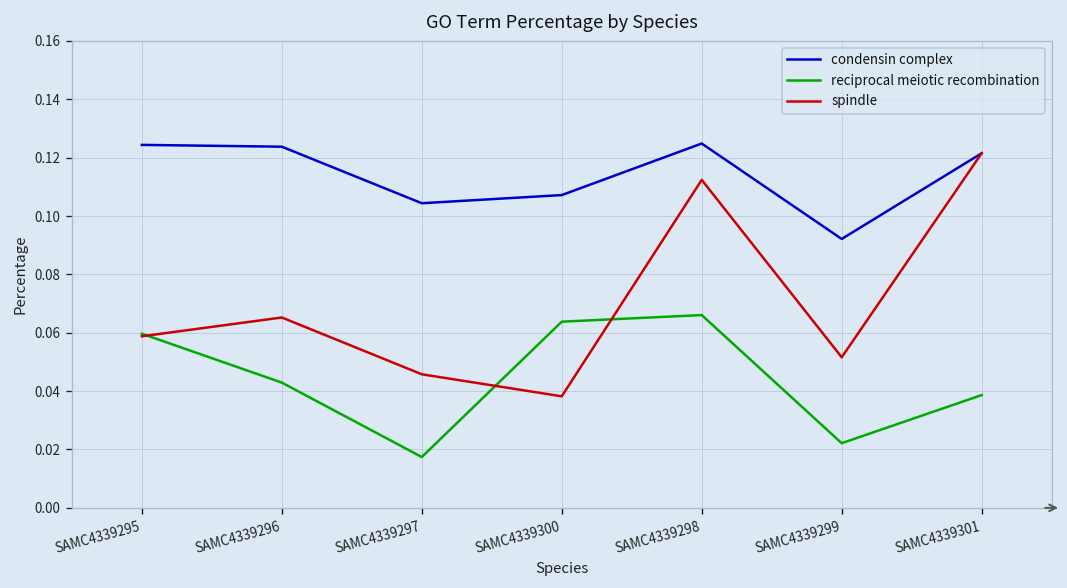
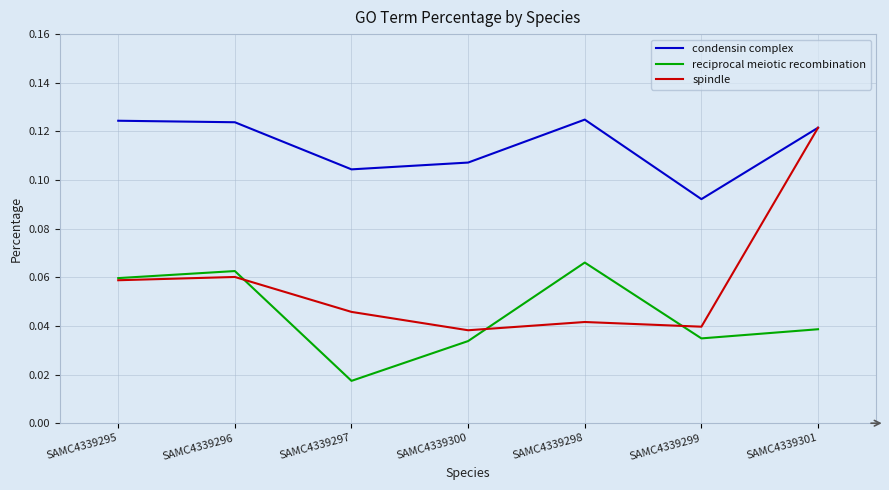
  {
    "condensin complex": {
      "SAMC4339295": 0.124,
      "SAMC4339296": 0.124,
      "SAMC4339297": 0.104,
      "SAMC4339300": 0.107,
      "SAMC4339298": 0.125,
      "SAMC4339299": 0.092
    },
    "reciprocal meiotic recombination": {
-     "SAMC4339296": 0.043,
+     "SAMC4339296": 0.063,
      "SAMC4339297": 0.017,
-     "SAMC4339300": 0.064,
+     "SAMC4339300": 0.034,
      "SAMC4339298": 0.066,
-     "SAMC4339299": 0.022,
+     "SAMC4339299": 0.035,
      "SAMC4339301": 0.039
    },
    "spindle": {
-     "SAMC4339296": 0.065,
+     "SAMC4339296": 0.060,
      "SAMC4339297": 0.046,
      "SAMC4339300": 0.038,
-     "SAMC4339298": 0.112,
-     "SAMC4339299": 0.052
+     "SAMC4339298": 0.042,
+     "SAMC4339299": 0.040
    }
  }
